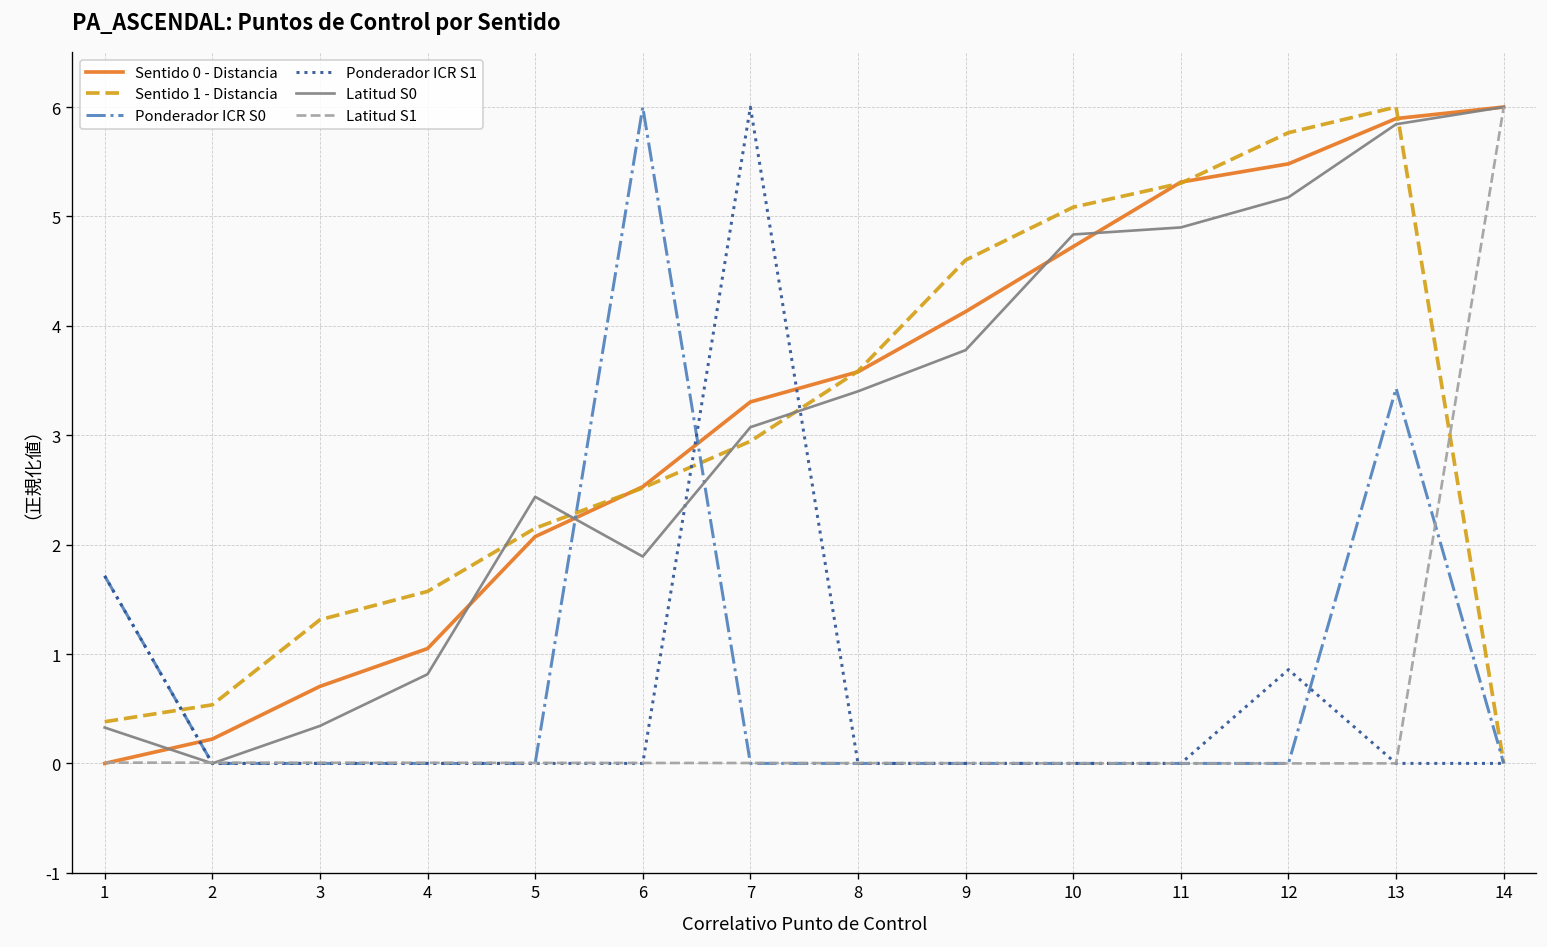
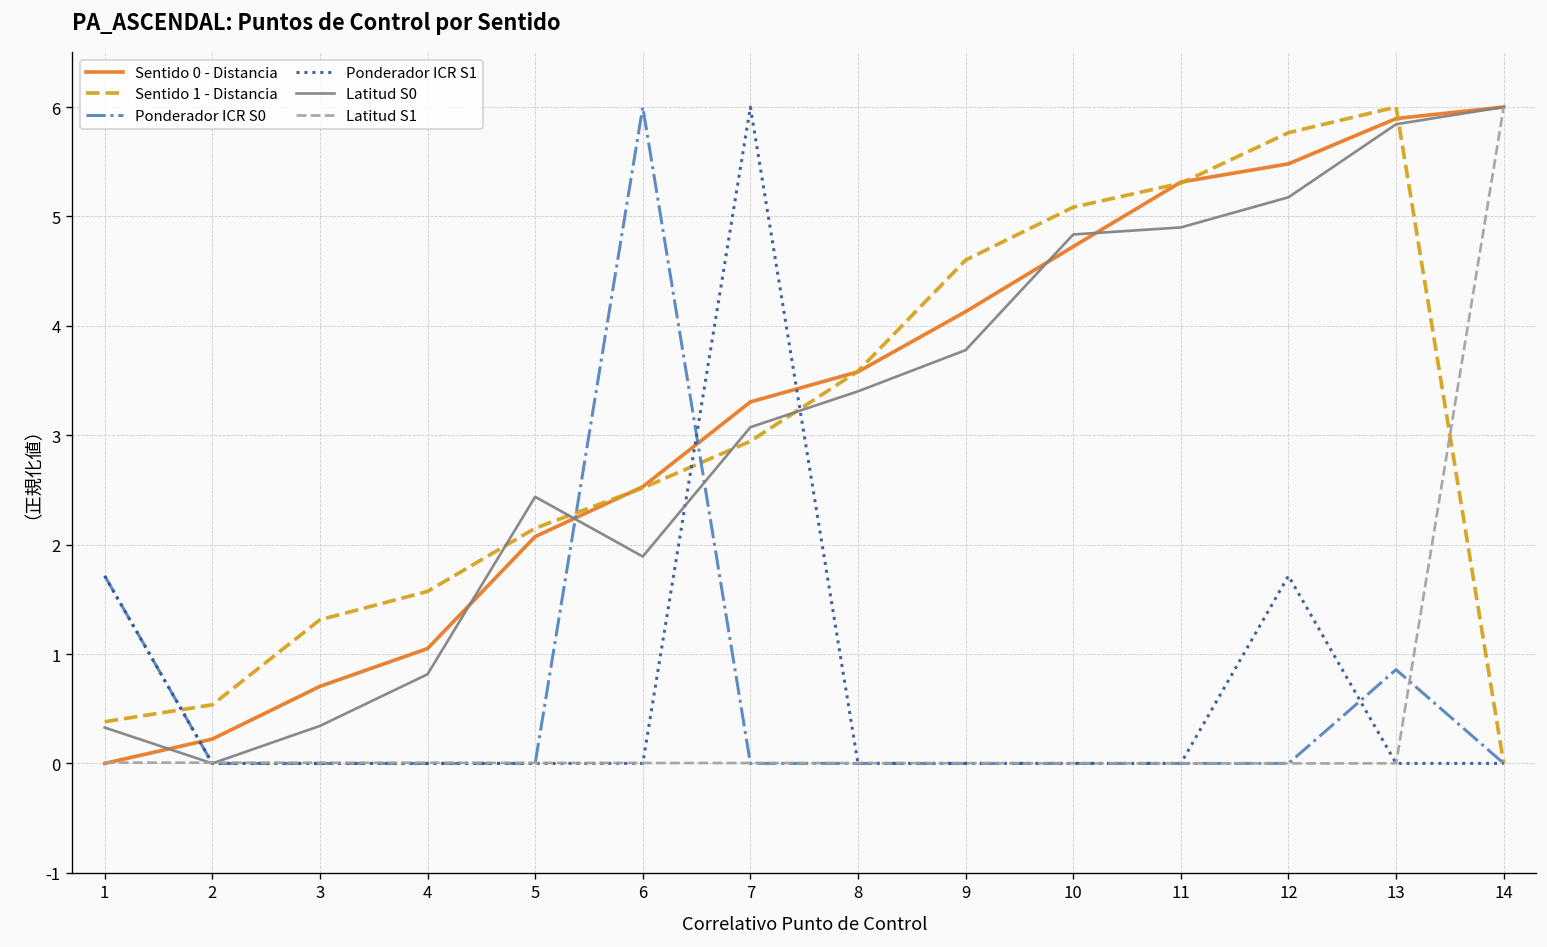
  {
    "Ponderador ICR S0": {
      "6": 6.0,
-     "13": 3.4
+     "13": 0.9
    },
    "Ponderador ICR S1": {
      "7": 6.0,
-     "12": 0.9
+     "12": 1.7
    }
  }
